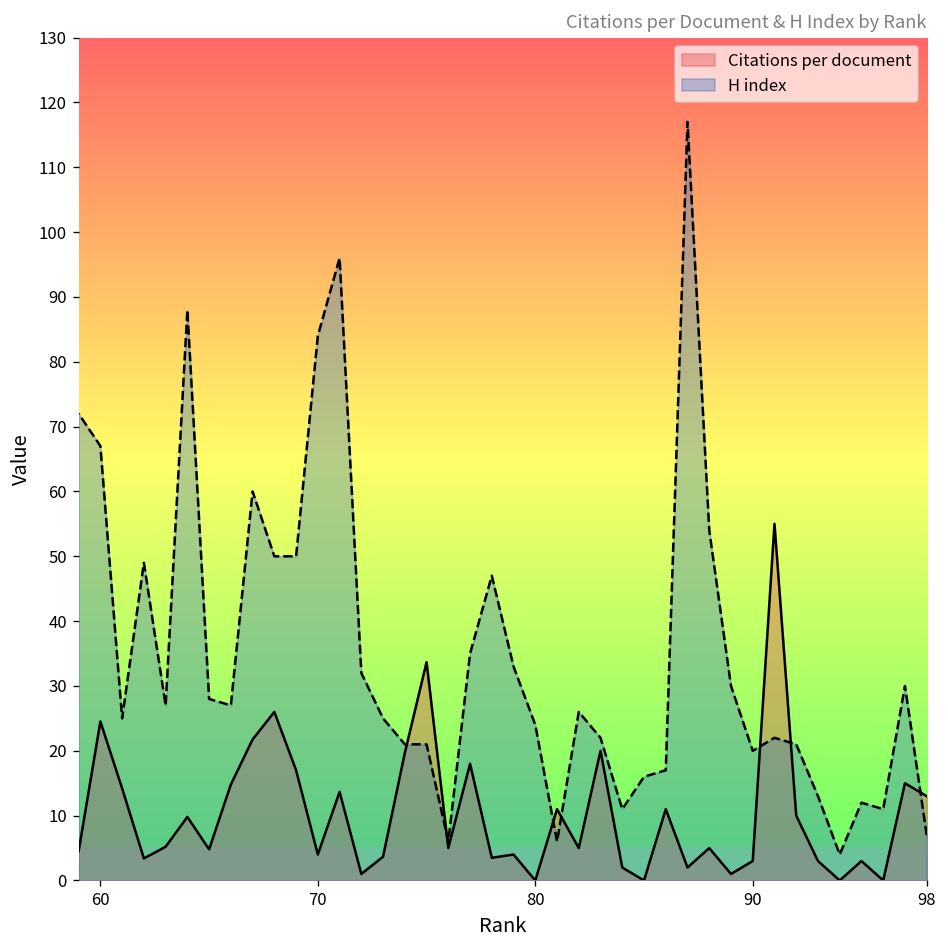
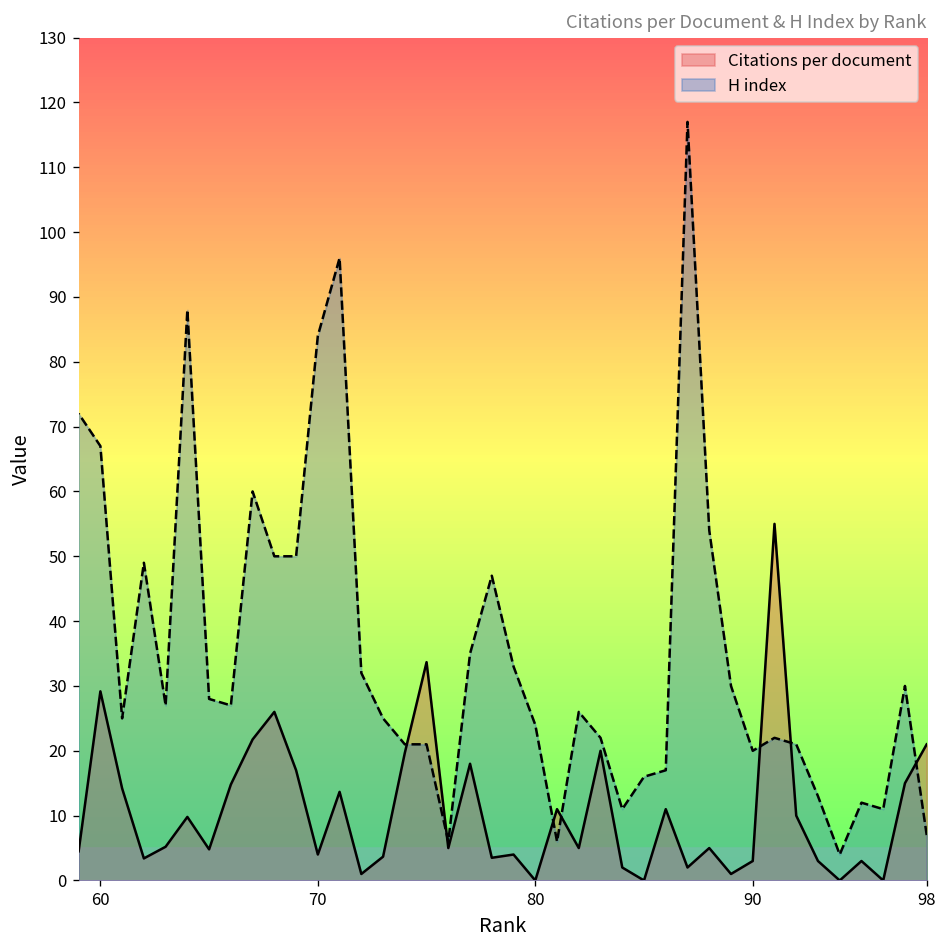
  {
    "Citations per document": {
-     "60": 25,
-     "98": 13
+     "60": 29,
+     "98": 21
    },
    "H index": {
      "60": 67,
      "70": 84,
      "80": 24,
      "90": 20,
      "98": 7
    }
  }
